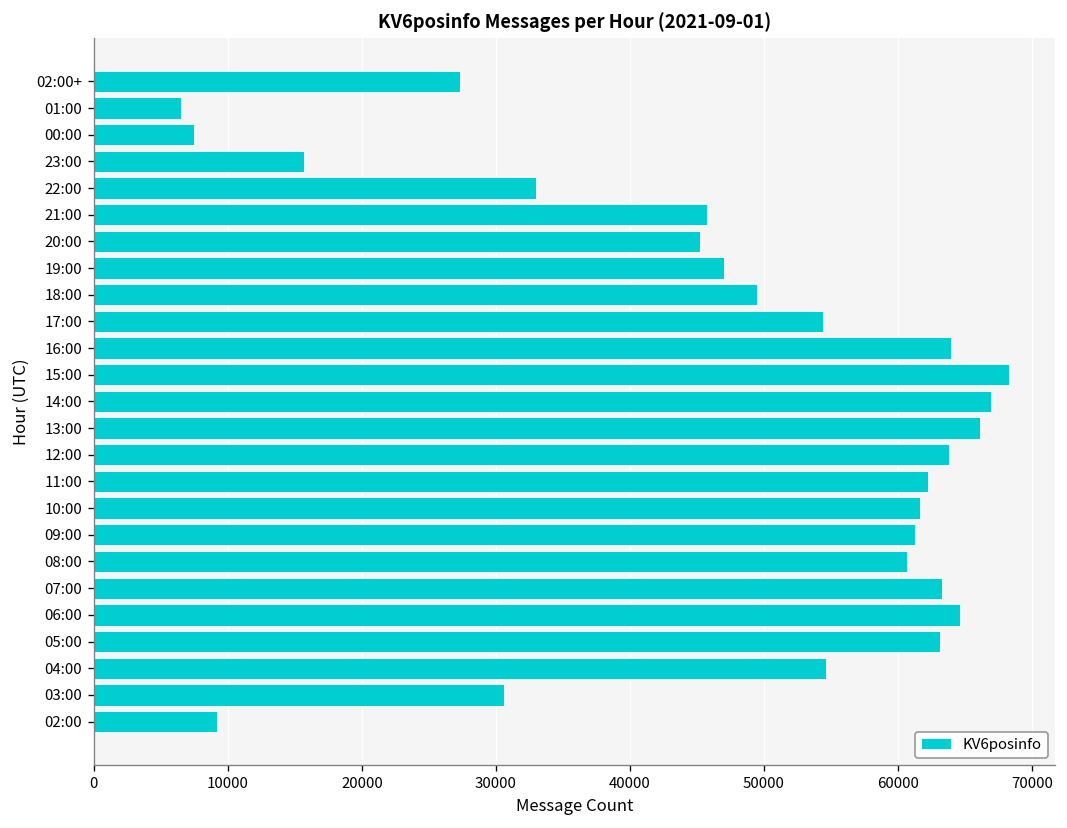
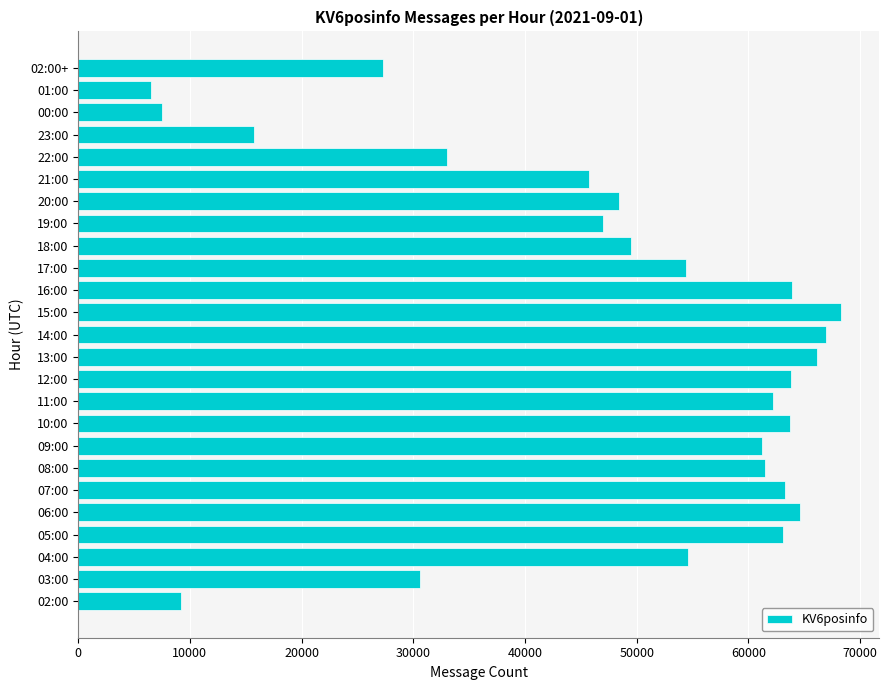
  {
    "02:00+": 27300,
    "01:00": 6500,
    "00:00": 7500,
    "23:00": 15700,
    "22:00": 33000,
    "21:00": 45800,
-   "20:00": 45200,
+   "20:00": 48400,
    "19:00": 47000,
    "18:00": 49500,
    "17:00": 54400,
    "16:00": 63900,
    "15:00": 68300,
    "14:00": 67000,
    "13:00": 66100,
    "12:00": 63800,
    "11:00": 62200,
-   "10:00": 61600,
+   "10:00": 63700,
    "09:00": 61300,
-   "08:00": 60700,
+   "08:00": 61500,
    "07:00": 63300,
    "06:00": 64700,
    "05:00": 63100,
    "04:00": 54600,
    "03:00": 30600,
    "02:00": 9200
  }
